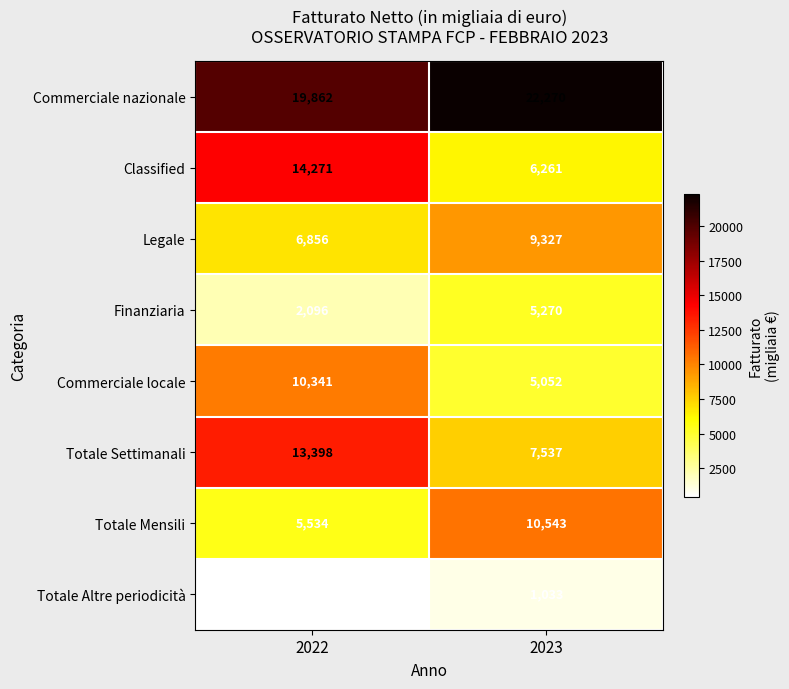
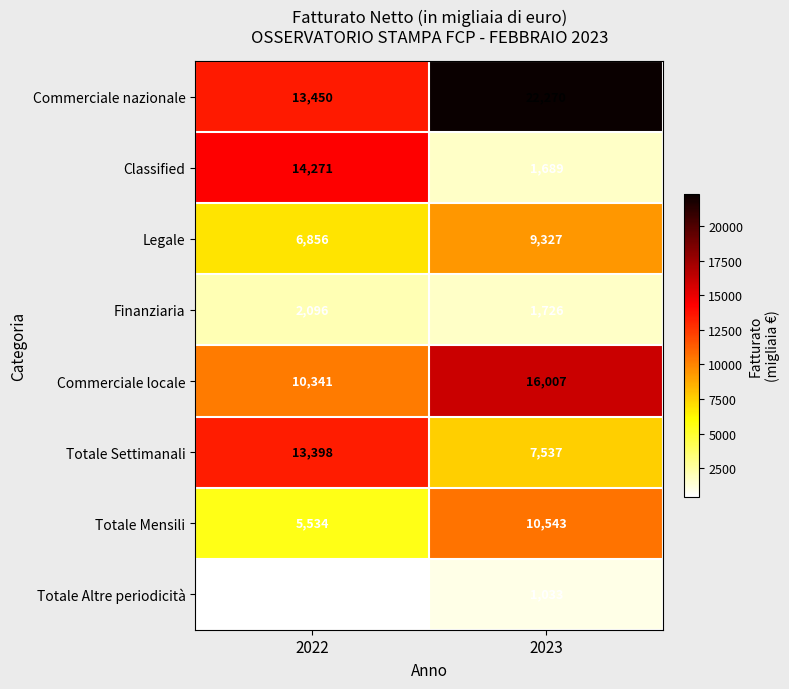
  {
    "Commerciale nazionale": {
-     "2022": "19,862"
+     "2022": "13,450"
    },
    "Classified": {
      "2022": "14,271",
-     "2023": "6,261"
+     "2023": "1,689"
    },
    "Legale": {
      "2022": "6,856",
      "2023": "9,327"
    },
    "Finanziaria": {
      "2022": "2,096",
-     "2023": "5,270"
+     "2023": "1,726"
    },
    "Commerciale locale": {
      "2022": "10,341",
-     "2023": "5,052"
+     "2023": "16,007"
    },
    "Totale Settimanali": {
      "2022": "13,398",
      "2023": "7,537"
    },
    "Totale Mensili": {
      "2022": "5,534",
      "2023": "10,543"
    }
  }
